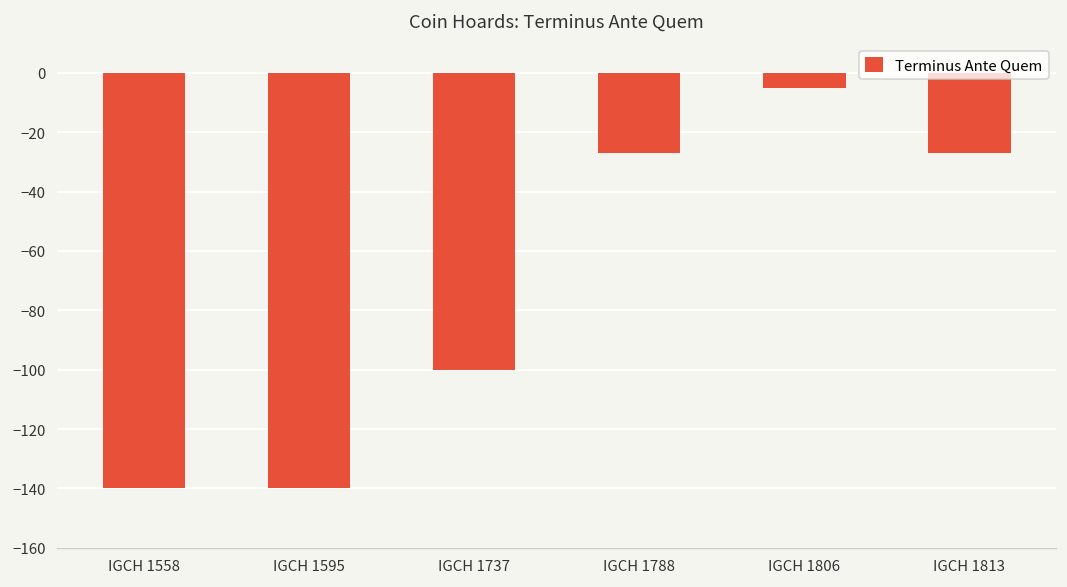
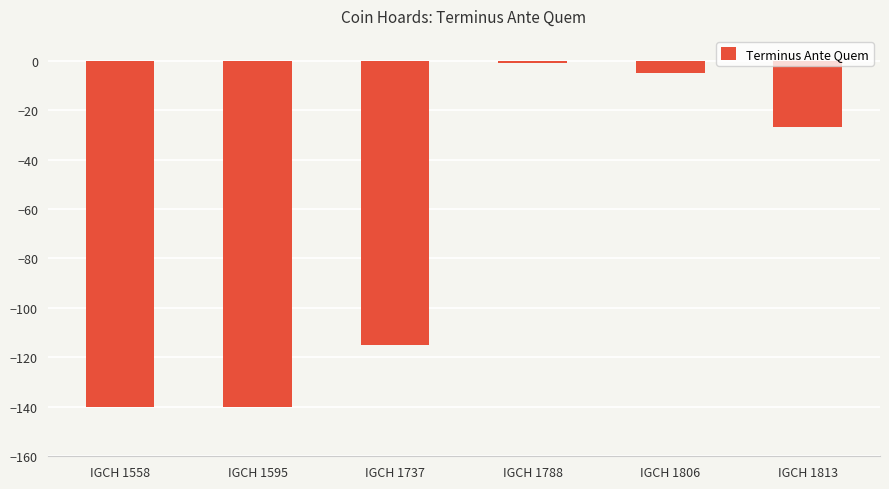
  {
    "IGCH 1558": -140,
    "IGCH 1595": -140,
-   "IGCH 1737": -100,
-   "IGCH 1788": -27,
+   "IGCH 1737": -115,
+   "IGCH 1788": -1,
    "IGCH 1806": -5,
    "IGCH 1813": -27
  }
